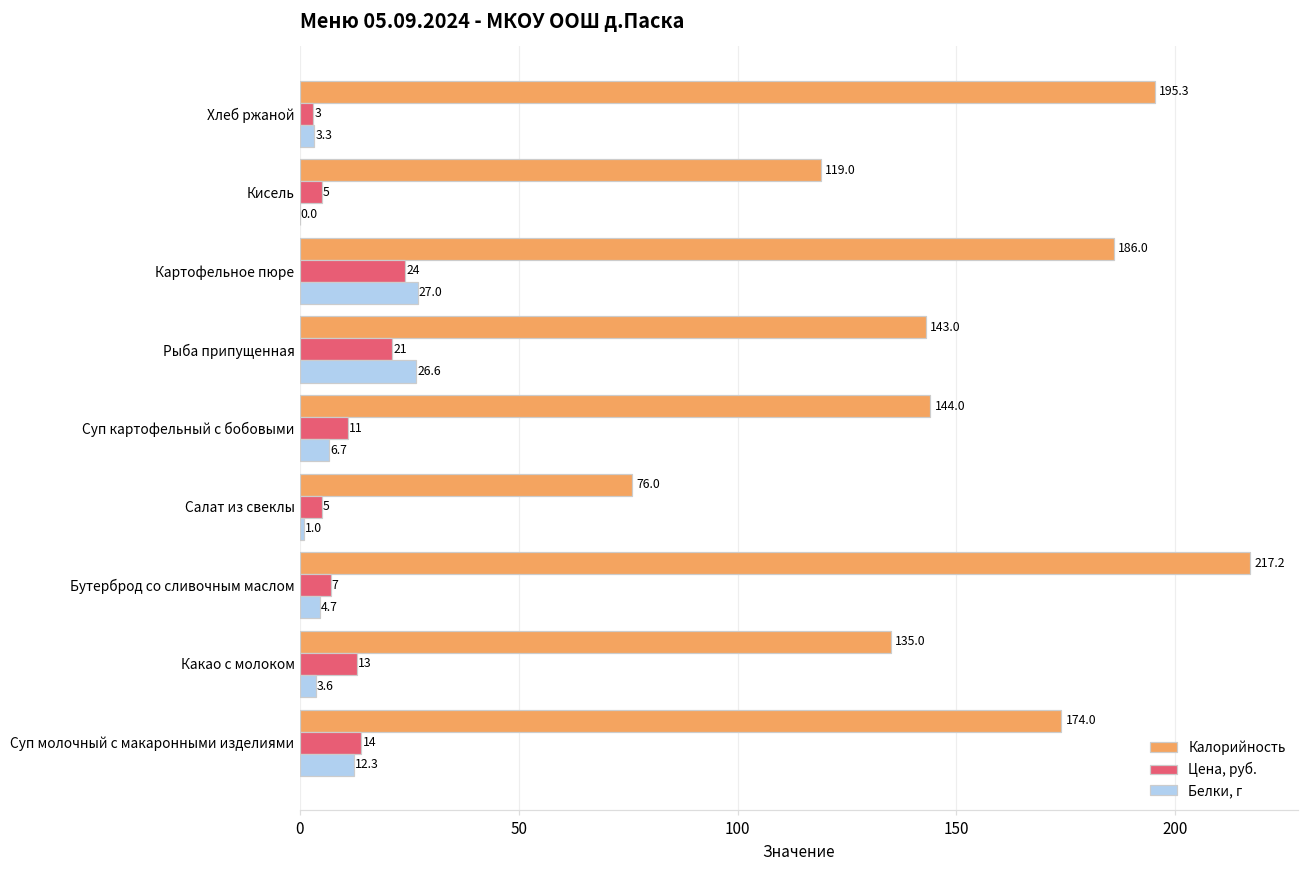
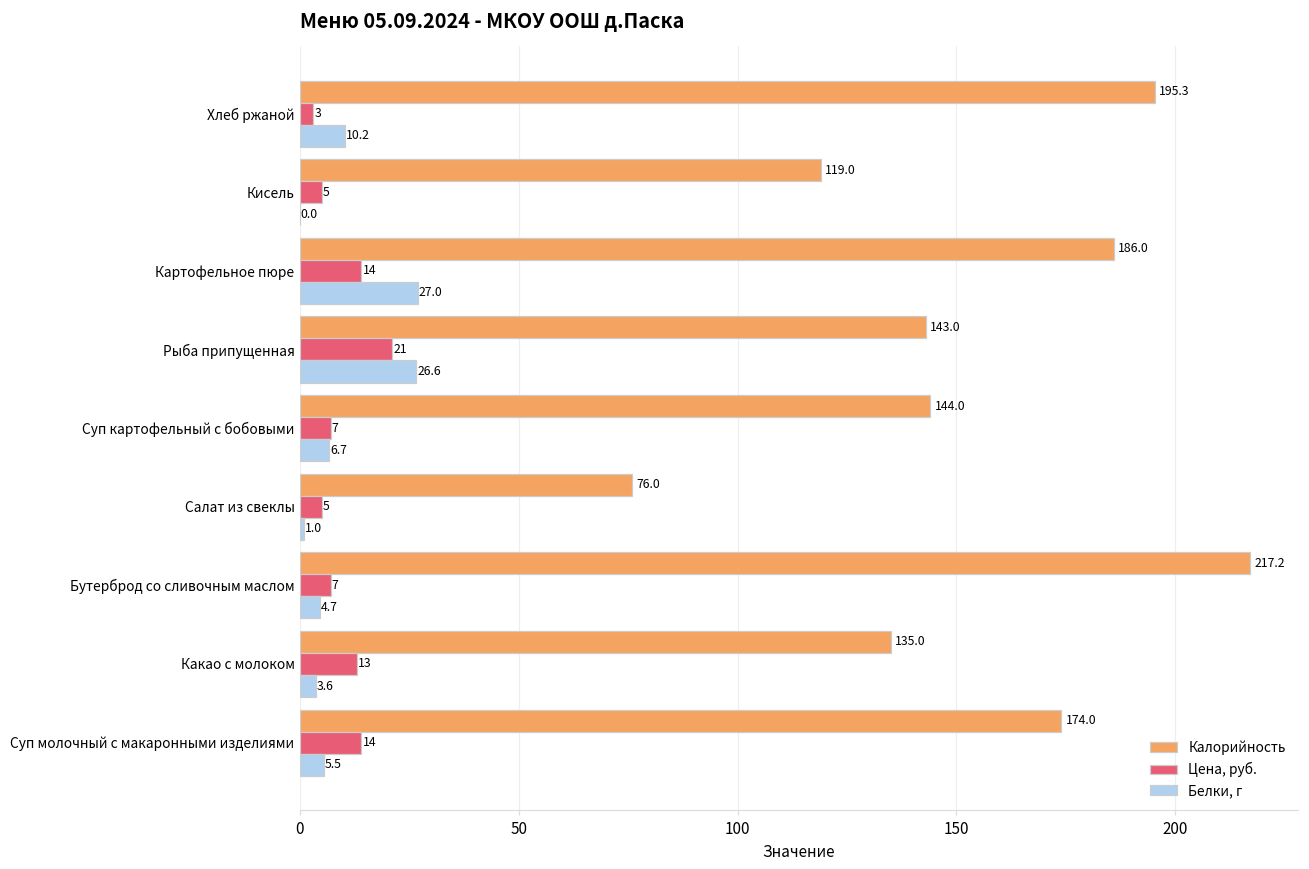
  {
    "Калорийность": {
      "Хлеб ржаной": 195.3,
      "Кисель": 119.0,
      "Картофельное пюре": 186.0,
      "Рыба припущенная": 143.0,
      "Суп картофельный с бобовыми": 144.0,
      "Салат из свеклы": 76.0,
      "Бутерброд со сливочным маслом": 217.2,
      "Какао с молоком": 135.0,
      "Суп молочный с макаронными изделиями": 174.0
    },
    "Цена, руб.": {
      "Хлеб ржаной": 3,
      "Кисель": 5,
-     "Картофельное пюре": 24,
+     "Картофельное пюре": 14,
      "Рыба припущенная": 21,
-     "Суп картофельный с бобовыми": 11,
+     "Суп картофельный с бобовыми": 7,
      "Салат из свеклы": 5,
      "Бутерброд со сливочным маслом": 7,
      "Какао с молоком": 13,
      "Суп молочный с макаронными изделиями": 14
    },
    "Белки, г": {
-     "Хлеб ржаной": 3.3,
+     "Хлеб ржаной": 10.2,
      "Кисель": 0.0,
      "Картофельное пюре": 27.0,
      "Рыба припущенная": 26.6,
      "Суп картофельный с бобовыми": 6.7,
      "Салат из свеклы": 1.0,
      "Бутерброд со сливочным маслом": 4.7,
      "Какао с молоком": 3.6,
-     "Суп молочный с макаронными изделиями": 12.3
+     "Суп молочный с макаронными изделиями": 5.5
    }
  }
